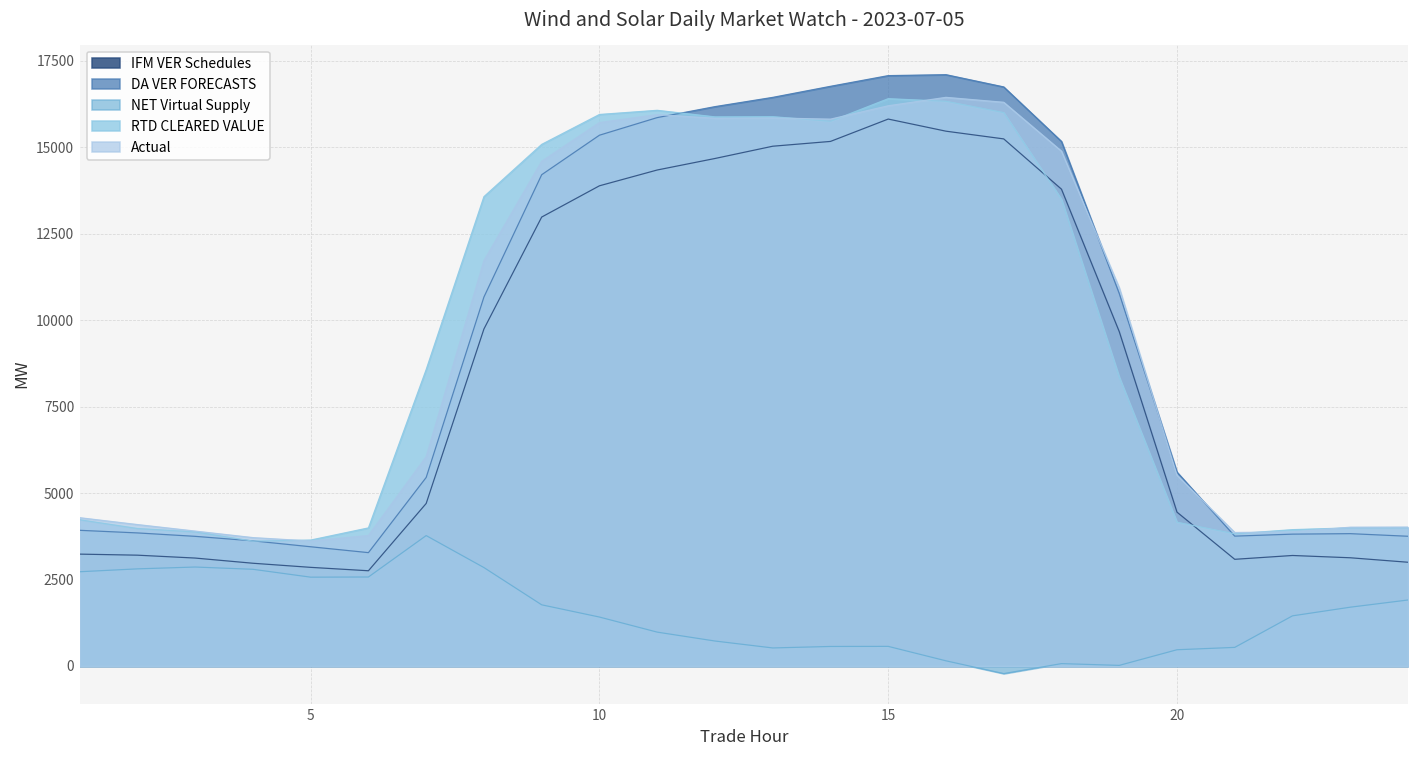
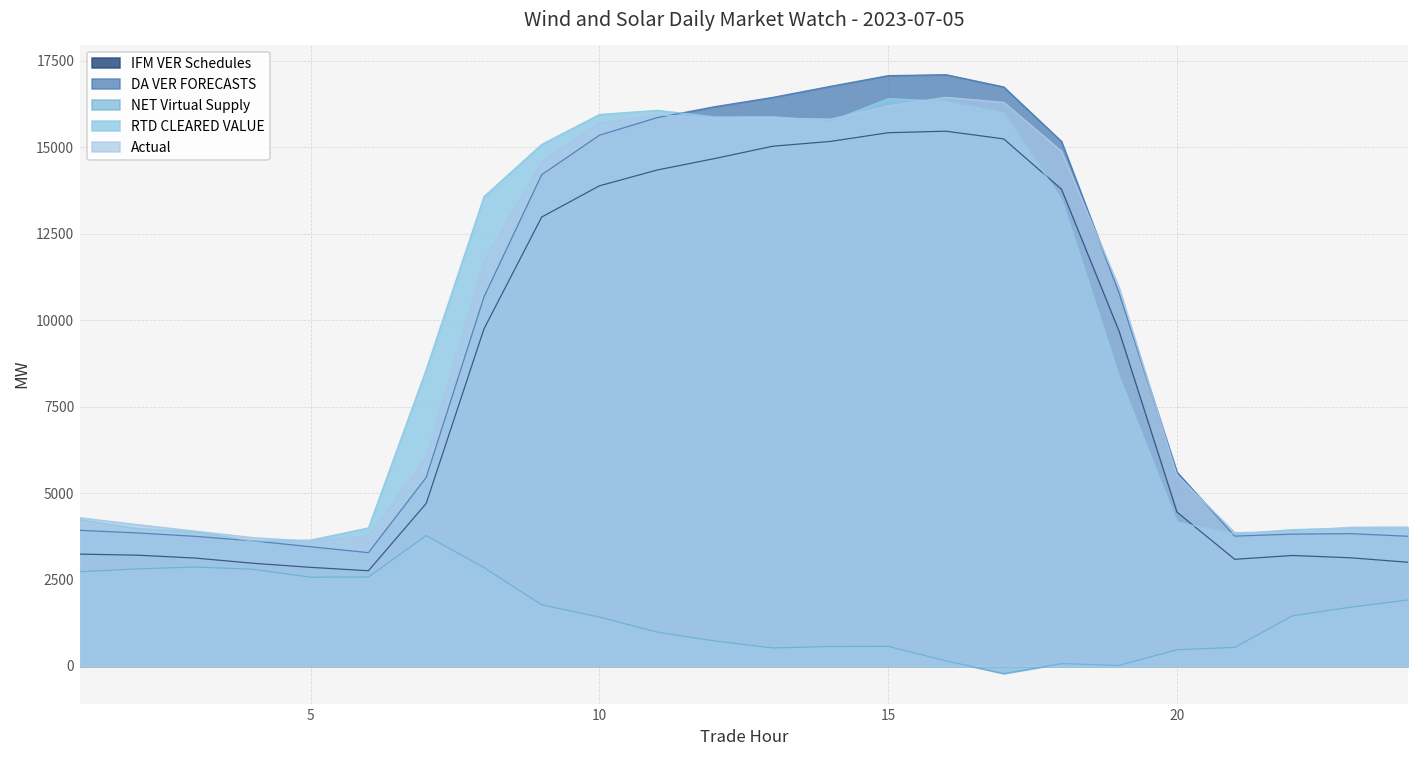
  {
    "IFM VER Schedules": {
      "5": 2900,
      "10": 13900,
-     "15": 15800,
+     "15": 15400,
      "20": 4400
    }
  }
